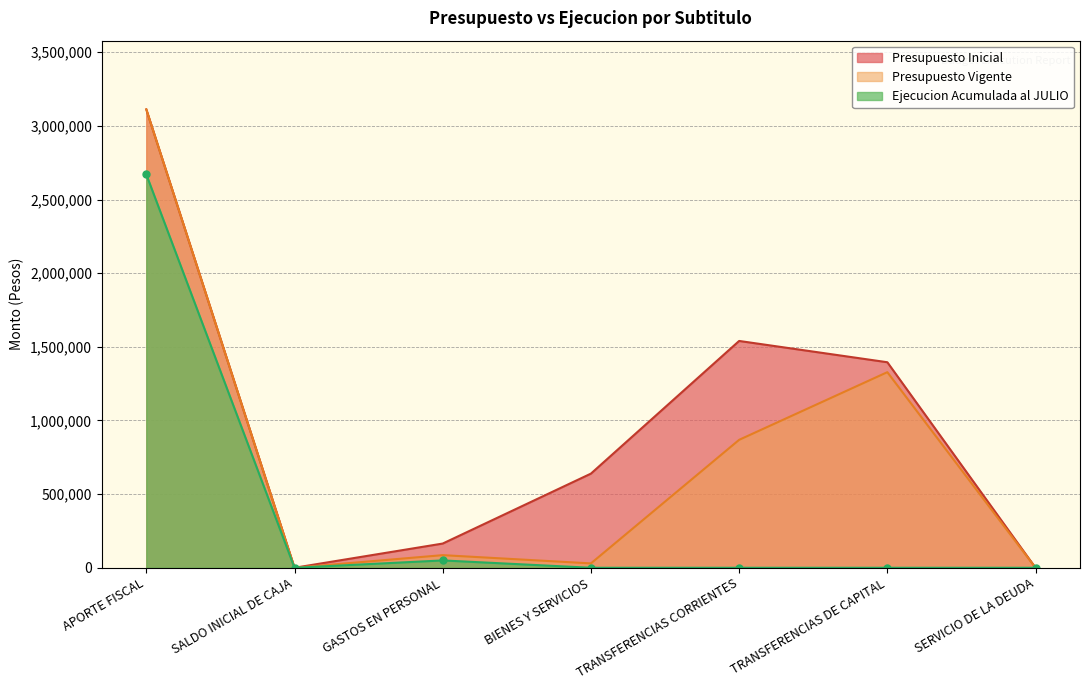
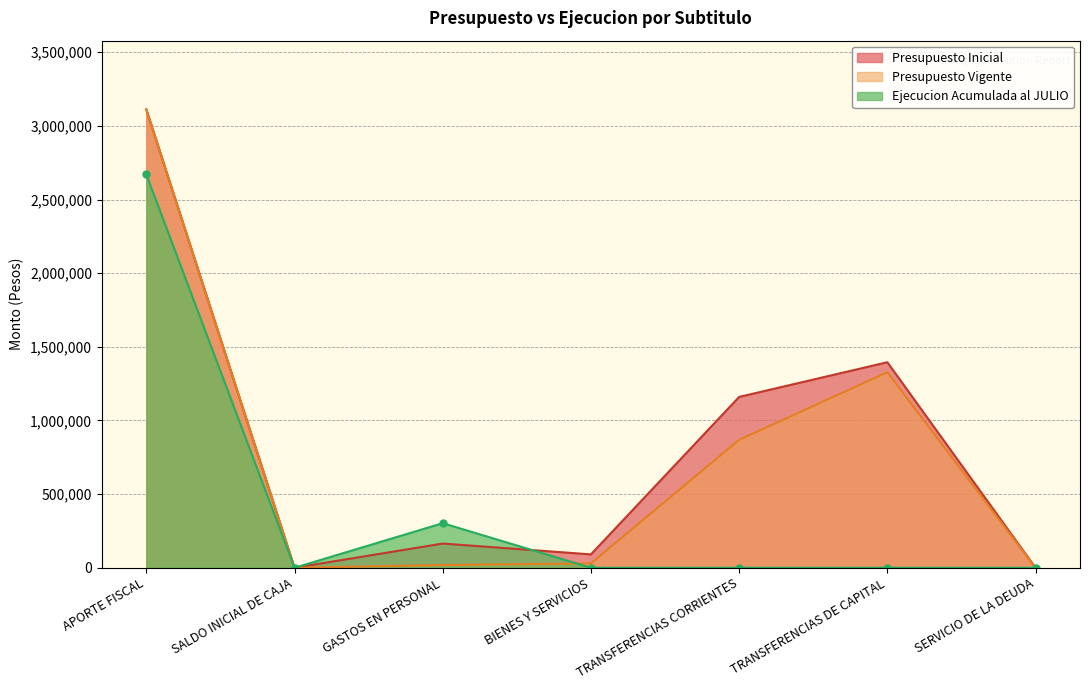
  {
    "Presupuesto Inicial": {
      "GASTOS EN PERSONAL": "160,000",
-     "BIENES Y SERVICIOS": "640,000",
-     "TRANSFERENCIAS CORRIENTES": "1,540,000",
+     "BIENES Y SERVICIOS": "90,000",
+     "TRANSFERENCIAS CORRIENTES": "1,160,000",
      "TRANSFERENCIAS DE CAPITAL": "1,400,000"
    },
    "Presupuesto Vigente": {
-     "GASTOS EN PERSONAL": "90,000",
+     "GASTOS EN PERSONAL": "20,000",
      "BIENES Y SERVICIOS": "30,000",
      "TRANSFERENCIAS CORRIENTES": "870,000",
      "TRANSFERENCIAS DE CAPITAL": "1,330,000"
    },
    "Ejecucion Acumulada al JULIO": {
      "APORTE FISCAL": "2,670,000",
-     "GASTOS EN PERSONAL": "50,000",
+     "GASTOS EN PERSONAL": "300,000",
      "BIENES Y SERVICIOS": "0",
      "TRANSFERENCIAS CORRIENTES": "0",
      "TRANSFERENCIAS DE CAPITAL": "0"
    }
  }
